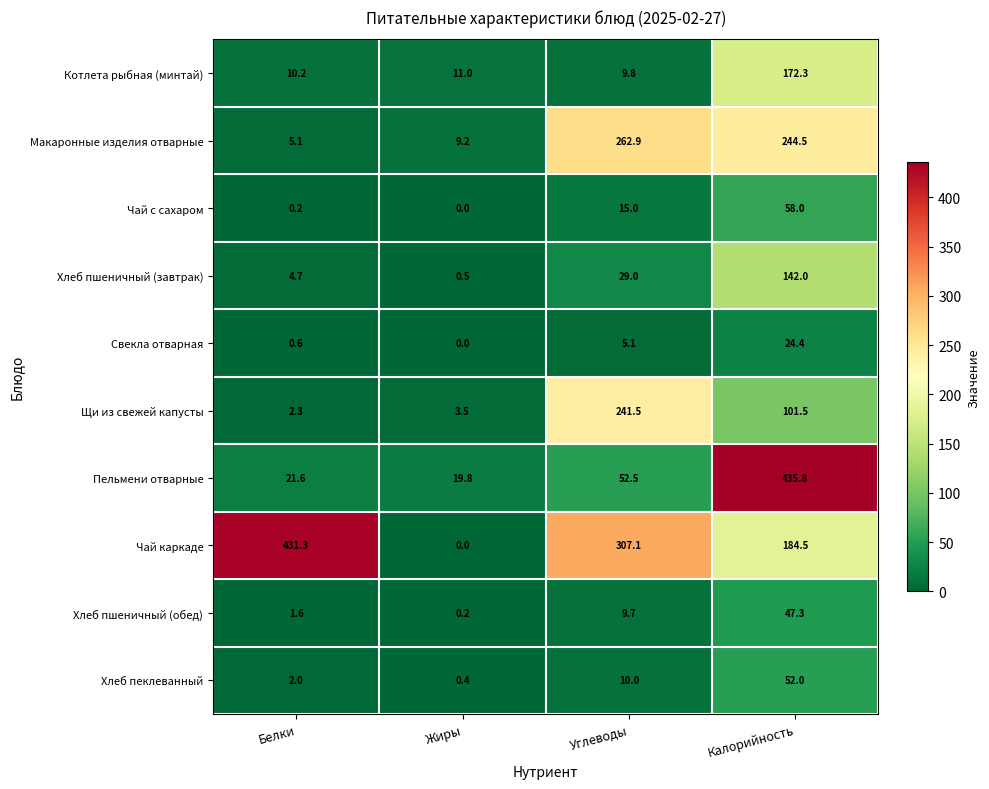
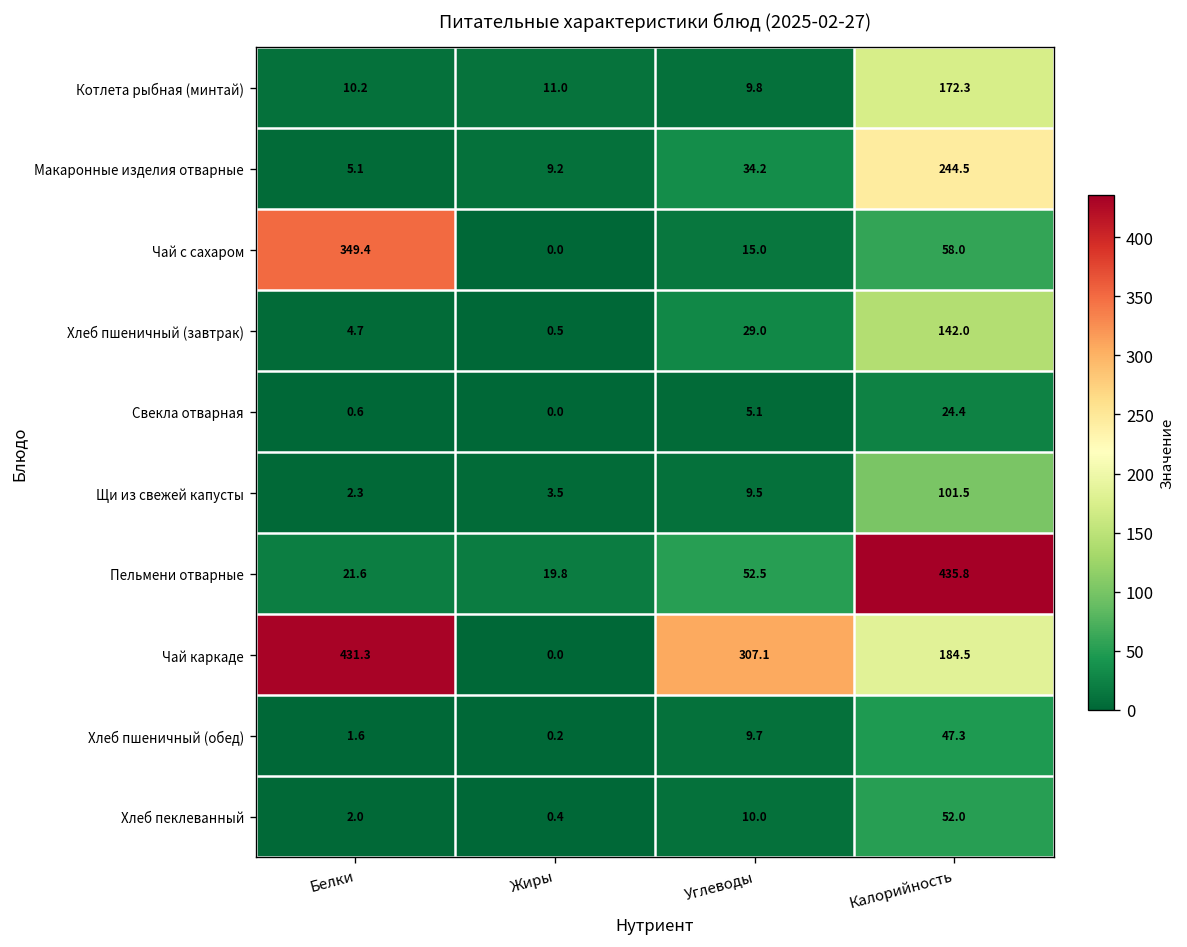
  {
    "Котлета рыбная (минтай)": {
      "Белки": 10.2,
      "Жиры": 11.0,
      "Углеводы": 9.8,
      "Калорийность": 172.3
    },
    "Макаронные изделия отварные": {
      "Белки": 5.1,
      "Жиры": 9.2,
-     "Углеводы": 262.9,
+     "Углеводы": 34.2,
      "Калорийность": 244.5
    },
    "Чай с сахаром": {
-     "Белки": 0.2,
+     "Белки": 349.4,
      "Жиры": 0.0,
      "Углеводы": 15.0,
      "Калорийность": 58.0
    },
    "Хлеб пшеничный (завтрак)": {
      "Белки": 4.7,
      "Жиры": 0.5,
      "Углеводы": 29.0,
      "Калорийность": 142.0
    },
    "Свекла отварная": {
      "Белки": 0.6,
      "Жиры": 0.0,
      "Углеводы": 5.1,
      "Калорийность": 24.4
    },
    "Щи из свежей капусты": {
      "Белки": 2.3,
      "Жиры": 3.5,
-     "Углеводы": 241.5,
+     "Углеводы": 9.5,
      "Калорийность": 101.5
    },
    "Пельмени отварные": {
      "Белки": 21.6,
      "Жиры": 19.8,
      "Углеводы": 52.5,
      "Калорийность": 435.8
    },
    "Чай каркаде": {
      "Белки": 431.3,
      "Жиры": 0.0,
      "Углеводы": 307.1,
      "Калорийность": 184.5
    },
    "Хлеб пшеничный (обед)": {
      "Белки": 1.6,
      "Жиры": 0.2,
      "Углеводы": 9.7,
      "Калорийность": 47.3
    },
    "Хлеб пеклеванный": {
      "Белки": 2.0,
      "Жиры": 0.4,
      "Углеводы": 10.0,
      "Калорийность": 52.0
    }
  }
